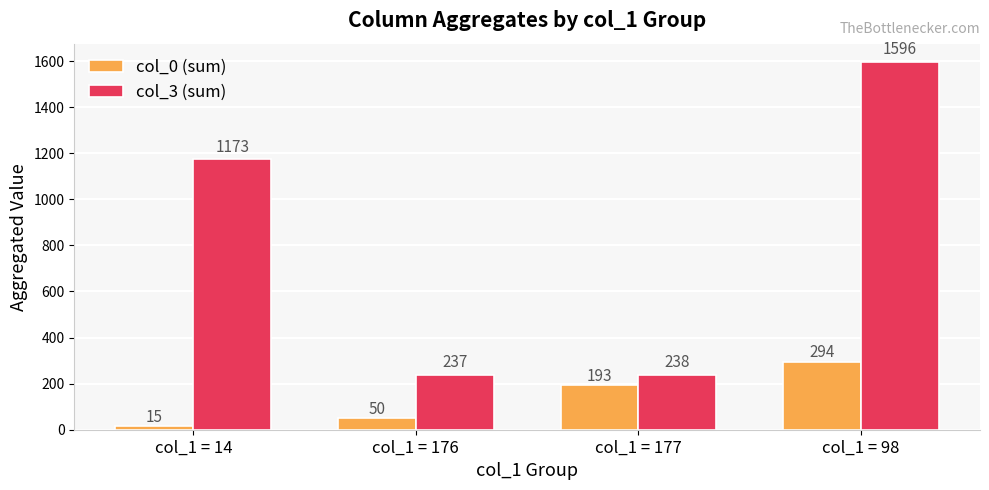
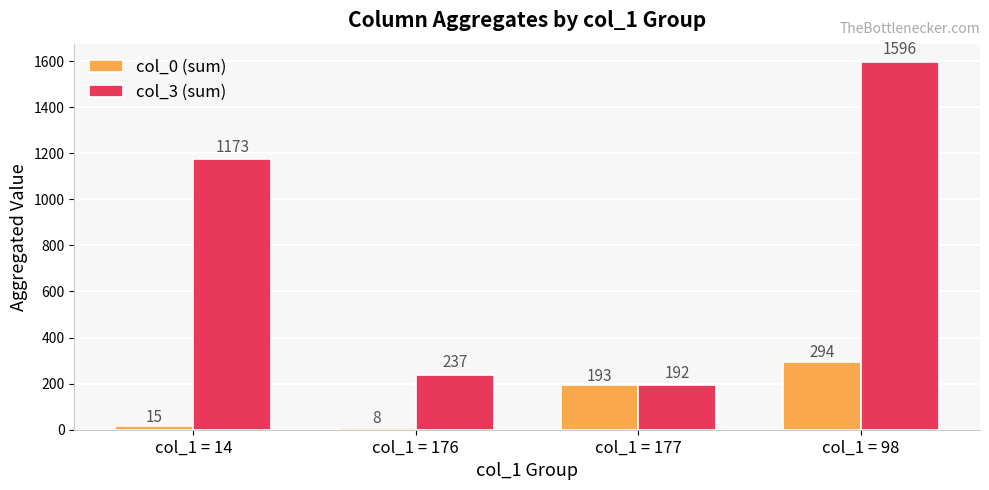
  {
    "col_0 (sum)": {
      "col_1 = 14": 15,
-     "col_1 = 176": 50,
+     "col_1 = 176": 8,
      "col_1 = 177": 193,
      "col_1 = 98": 294
    },
    "col_3 (sum)": {
      "col_1 = 14": 1173,
      "col_1 = 176": 237,
-     "col_1 = 177": 238,
+     "col_1 = 177": 192,
      "col_1 = 98": 1596
    }
  }
